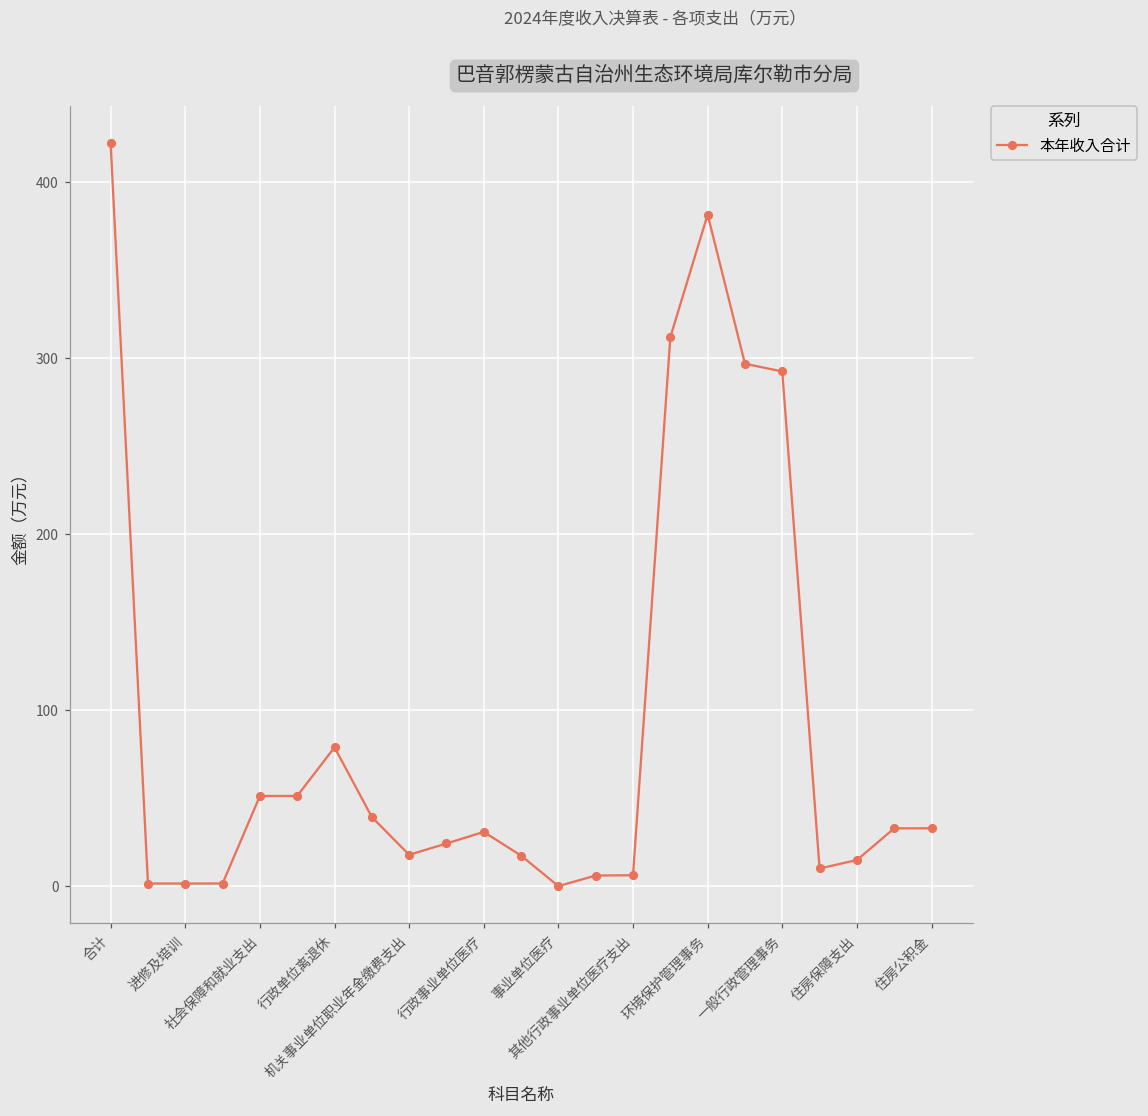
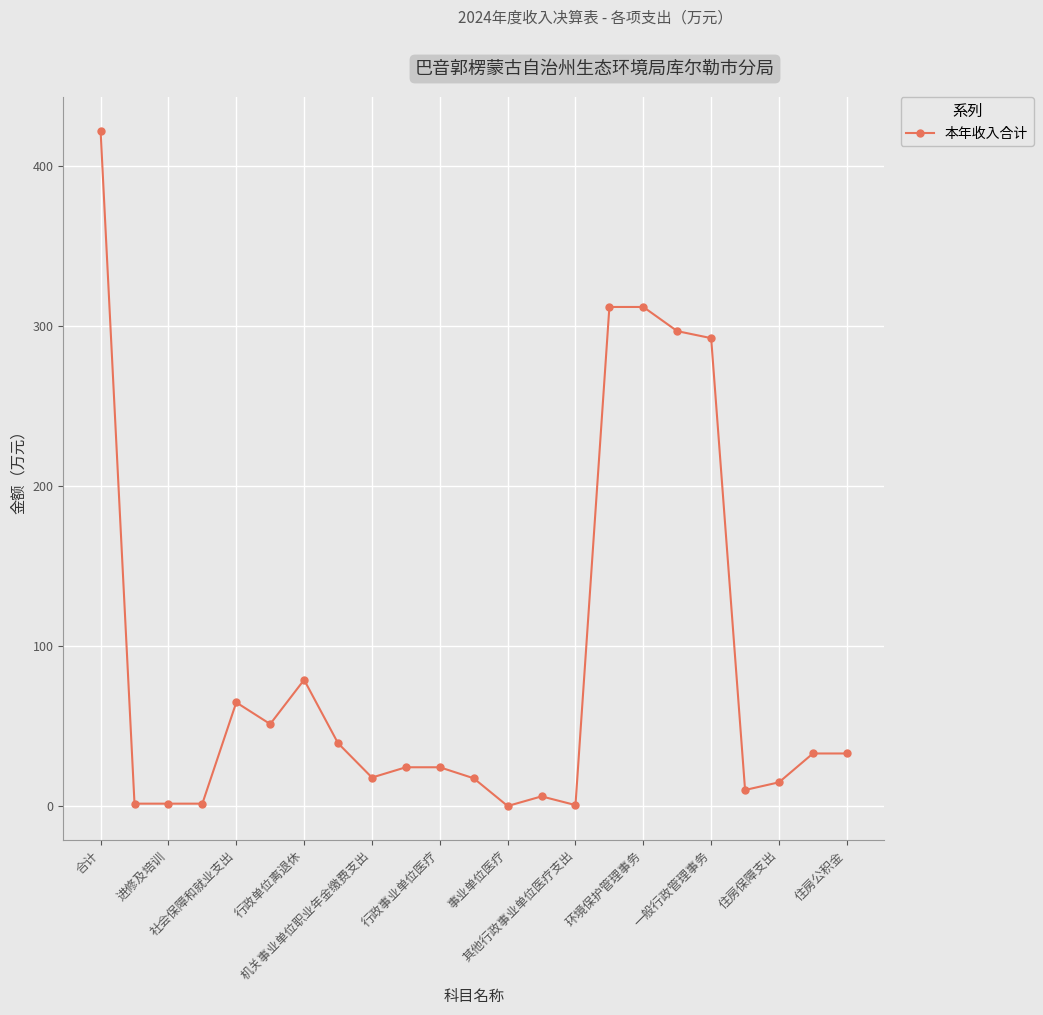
  {
    "合计": 422,
    "进修及培训": 2,
-   "社会保障和就业支出": 51,
+   "社会保障和就业支出": 65,
    "行政单位离退休": 79,
    "机关事业单位职业年金缴费支出": 18,
-   "行政事业单位医疗": 31,
+   "行政事业单位医疗": 24,
    "事业单位医疗": 0,
-   "其他行政事业单位医疗支出": 6,
-   "环境保护管理事务": 382,
+   "其他行政事业单位医疗支出": 1,
+   "环境保护管理事务": 312,
    "一般行政管理事务": 293,
    "住房保障支出": 15,
    "住房公积金": 33
  }
